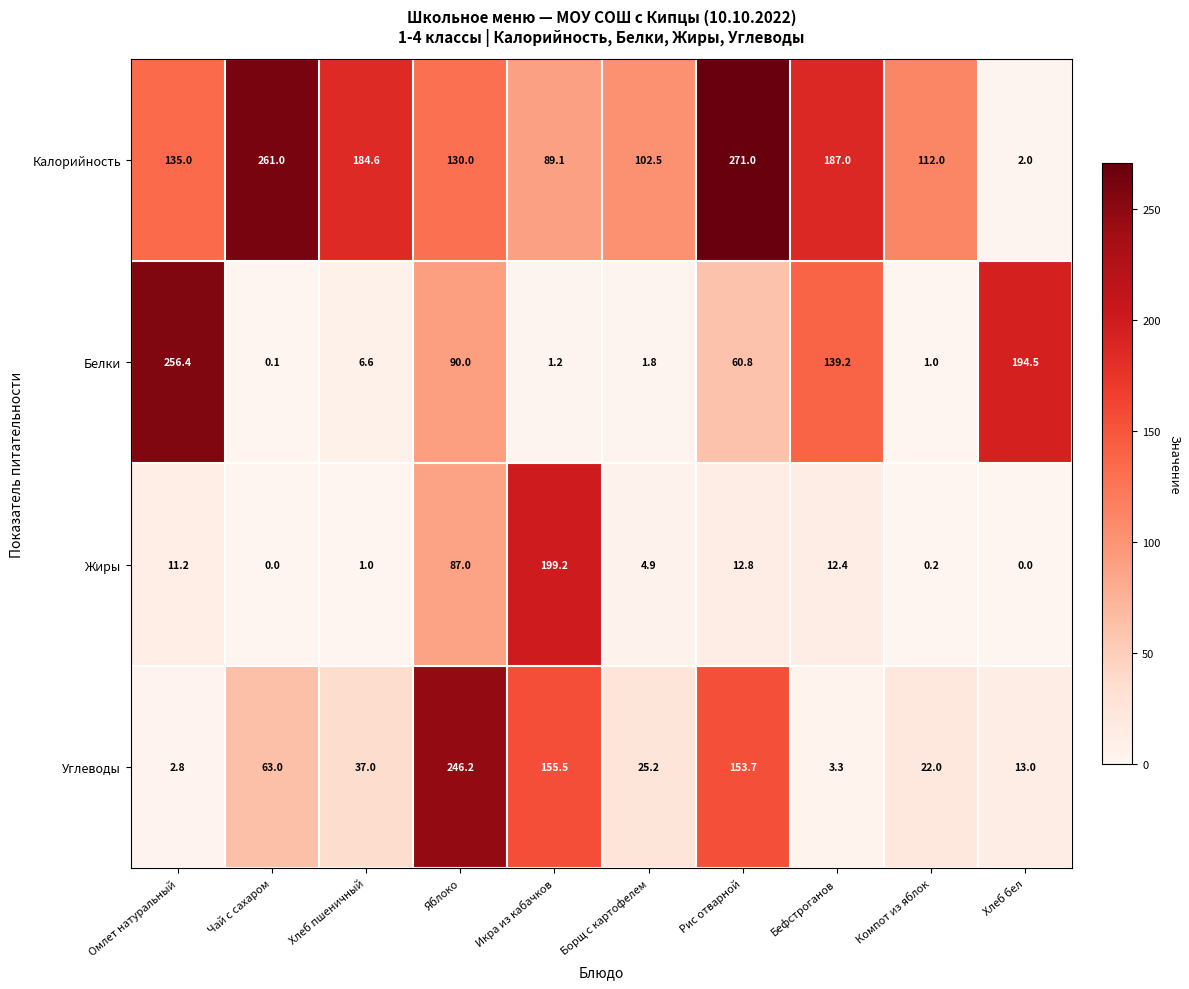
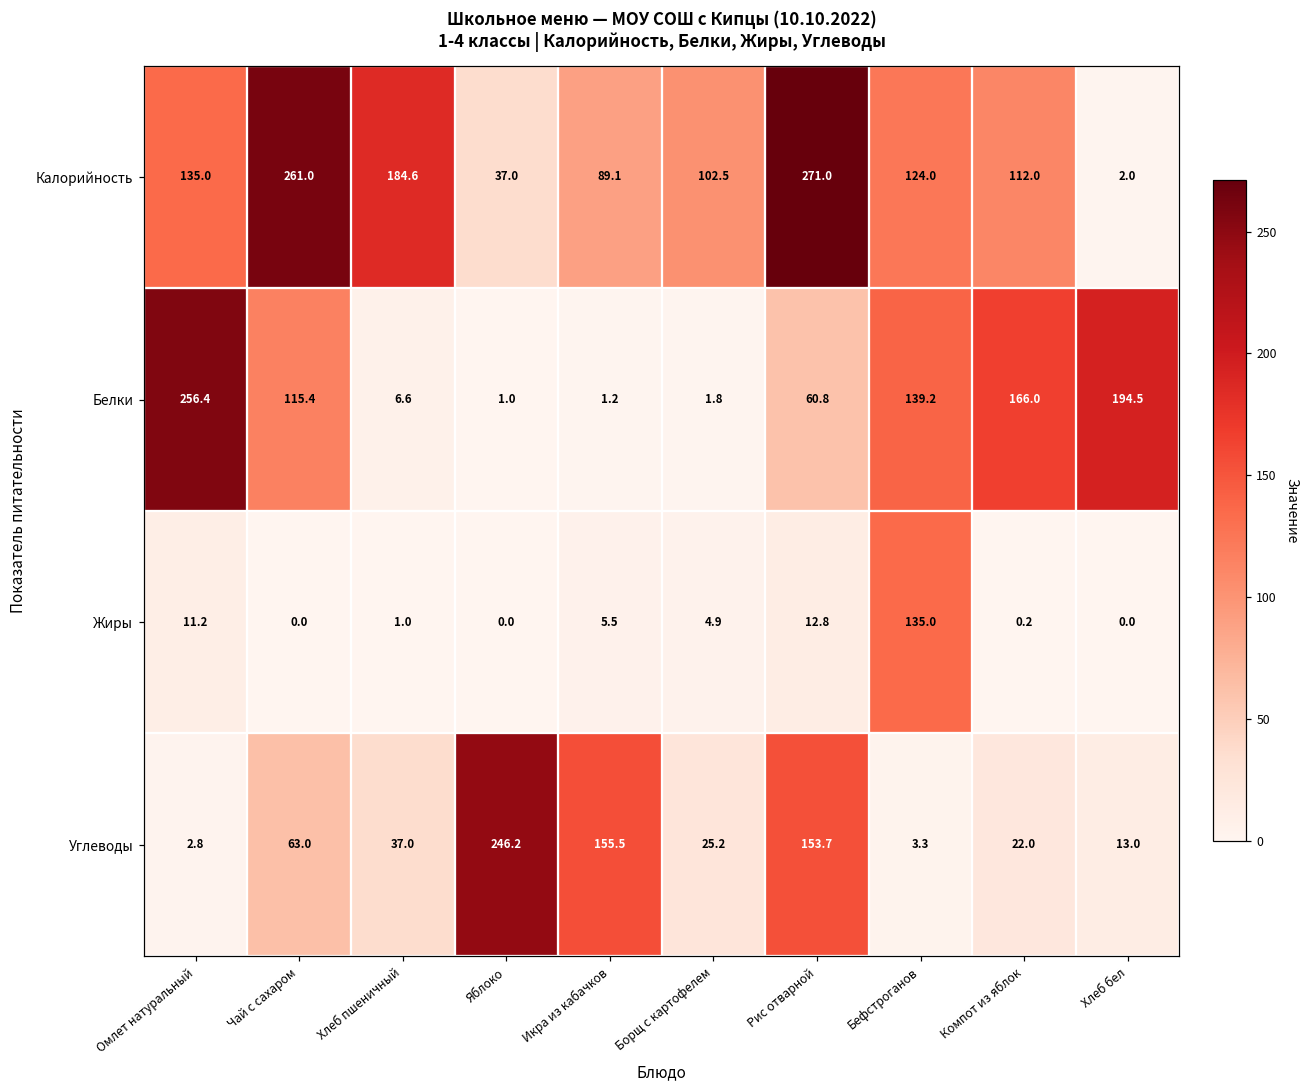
  {
    "Калорийность": {
      "Омлет натуральный": 135.0,
      "Чай с сахаром": 261.0,
      "Хлеб пшеничный": 184.6,
-     "Яблоко": 130.0,
+     "Яблоко": 37.0,
      "Икра из кабачков": 89.1,
      "Борщ с картофелем": 102.5,
      "Рис отварной": 271.0,
-     "Бефстроганов": 187.0,
+     "Бефстроганов": 124.0,
      "Компот из яблок": 112.0,
      "Хлеб бел": 2.0
    },
    "Белки": {
      "Омлет натуральный": 256.4,
-     "Чай с сахаром": 0.1,
+     "Чай с сахаром": 115.4,
      "Хлеб пшеничный": 6.6,
-     "Яблоко": 90.0,
+     "Яблоко": 1.0,
      "Икра из кабачков": 1.2,
      "Борщ с картофелем": 1.8,
      "Рис отварной": 60.8,
      "Бефстроганов": 139.2,
-     "Компот из яблок": 1.0,
+     "Компот из яблок": 166.0,
      "Хлеб бел": 194.5
    },
    "Жиры": {
      "Омлет натуральный": 11.2,
      "Чай с сахаром": 0.0,
      "Хлеб пшеничный": 1.0,
-     "Яблоко": 87.0,
-     "Икра из кабачков": 199.2,
+     "Яблоко": 0.0,
+     "Икра из кабачков": 5.5,
      "Борщ с картофелем": 4.9,
      "Рис отварной": 12.8,
-     "Бефстроганов": 12.4,
+     "Бефстроганов": 135.0,
      "Компот из яблок": 0.2,
      "Хлеб бел": 0.0
    },
    "Углеводы": {
      "Омлет натуральный": 2.8,
      "Чай с сахаром": 63.0,
      "Хлеб пшеничный": 37.0,
      "Яблоко": 246.2,
      "Икра из кабачков": 155.5,
      "Борщ с картофелем": 25.2,
      "Рис отварной": 153.7,
      "Бефстроганов": 3.3,
      "Компот из яблок": 22.0,
      "Хлеб бел": 13.0
    }
  }
